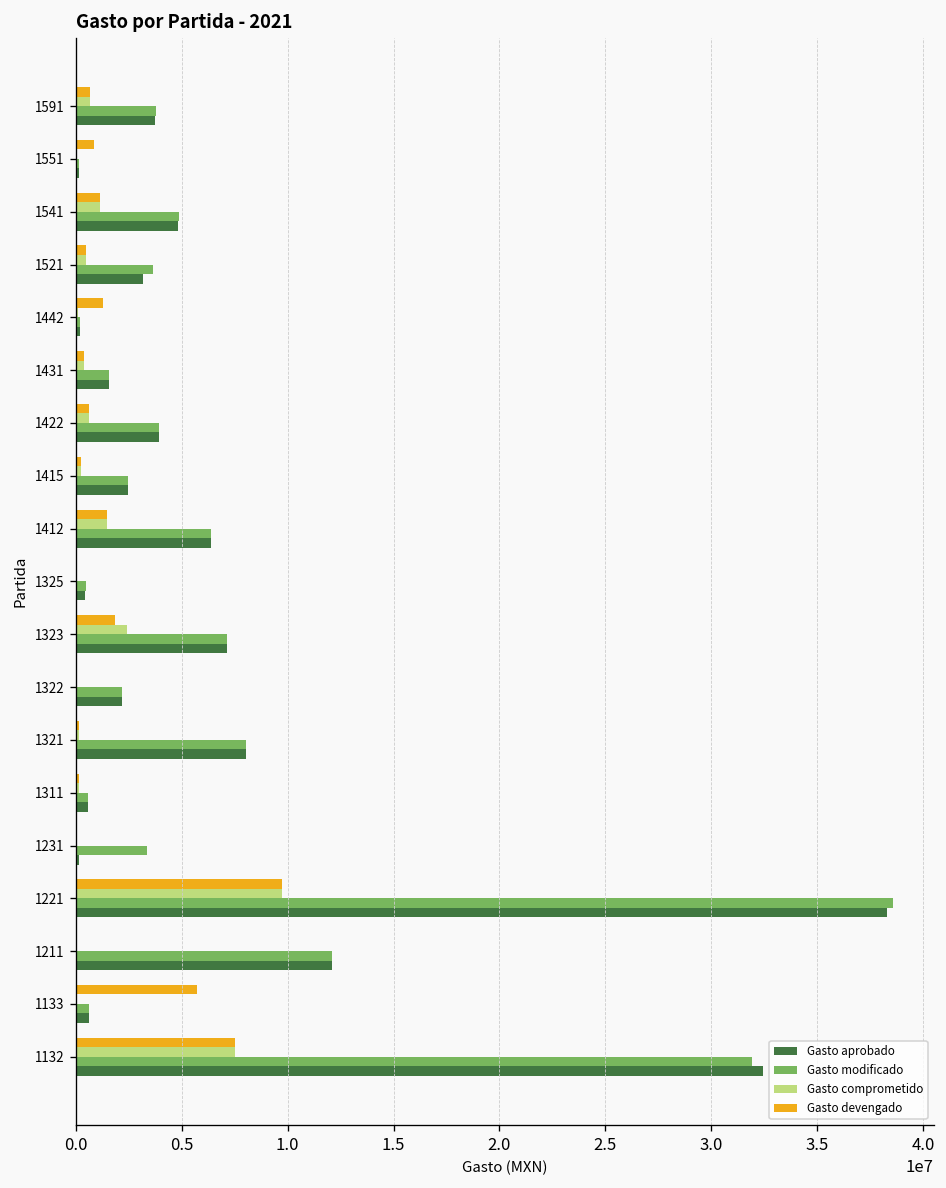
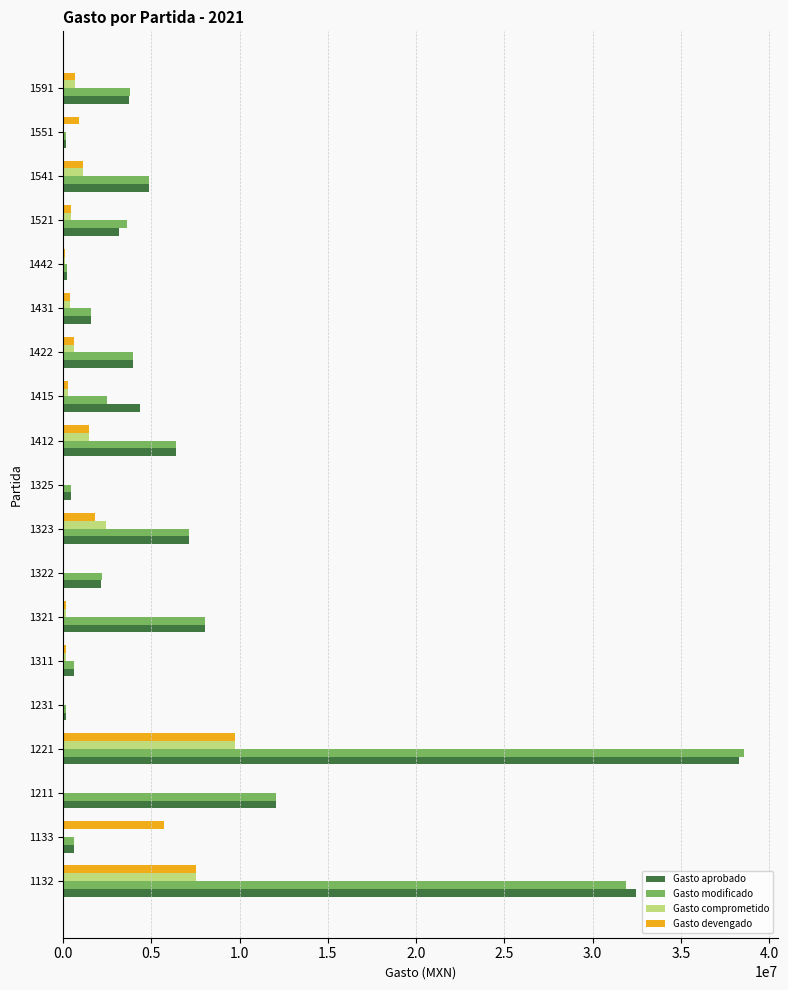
  {
    "Gasto aprobado": {
      "1591": 3800000,
      "1551": 200000,
      "1541": 4800000,
      "1521": 3200000,
      "1442": 200000,
      "1431": 1600000,
      "1422": 3900000,
-     "1415": 2500000,
+     "1415": 4300000,
      "1412": 6400000,
      "1325": 500000,
      "1323": 7100000,
      "1322": 2200000,
      "1321": 8000000,
      "1311": 600000,
      "1231": 200000,
      "1221": 38300000,
      "1211": 12100000,
      "1133": 600000,
      "1132": 32400000
    },
    "Gasto modificado": {
      "1591": 3800000,
      "1551": 200000,
      "1541": 4900000,
      "1521": 3600000,
      "1442": 200000,
      "1431": 1600000,
      "1422": 3900000,
      "1415": 2500000,
      "1412": 6400000,
      "1325": 500000,
      "1323": 7100000,
      "1322": 2200000,
      "1321": 8000000,
      "1311": 600000,
-     "1231": 3300000,
+     "1231": 200000,
      "1221": 38600000,
      "1211": 12100000,
      "1133": 600000,
      "1132": 31900000
    },
    "Gasto comprometido": {
      "1591": 700000,
      "1541": 1100000,
      "1521": 500000,
      "1431": 400000,
      "1422": 600000,
      "1415": 200000,
      "1412": 1500000,
      "1323": 2400000,
      "1221": 9700000,
      "1211": 0,
      "1132": 7500000
    },
    "Gasto devengado": {
      "1591": 700000,
      "1551": 900000,
      "1541": 1100000,
      "1521": 500000,
-     "1442": 1300000,
+     "1442": 100000,
      "1431": 400000,
      "1422": 600000,
      "1415": 200000,
      "1412": 1500000,
      "1323": 1800000,
      "1221": 9700000,
      "1211": 0,
      "1133": 5700000,
      "1132": 7500000
    }
  }
